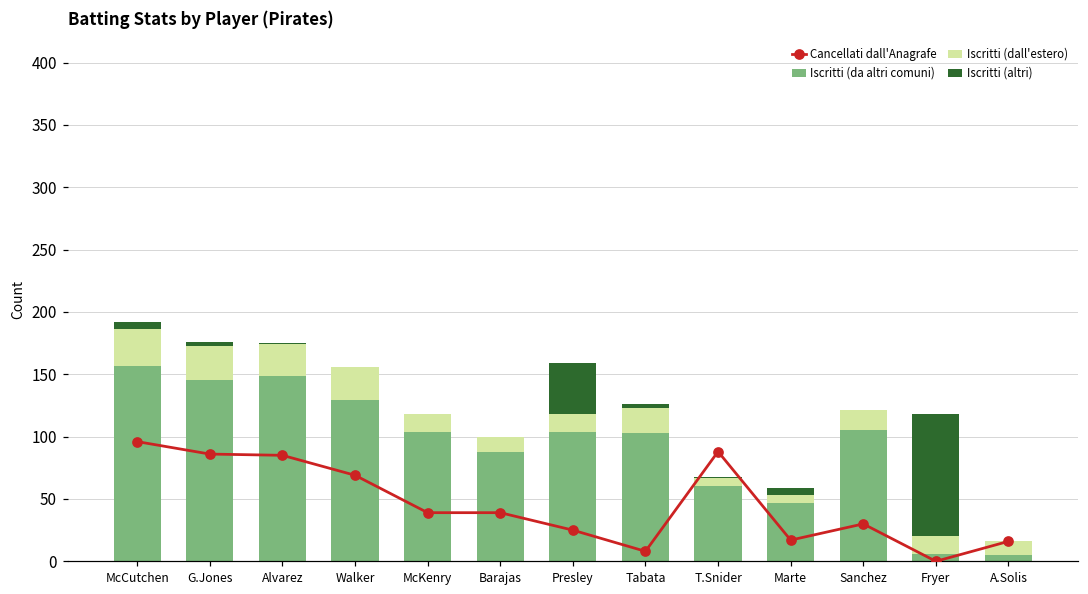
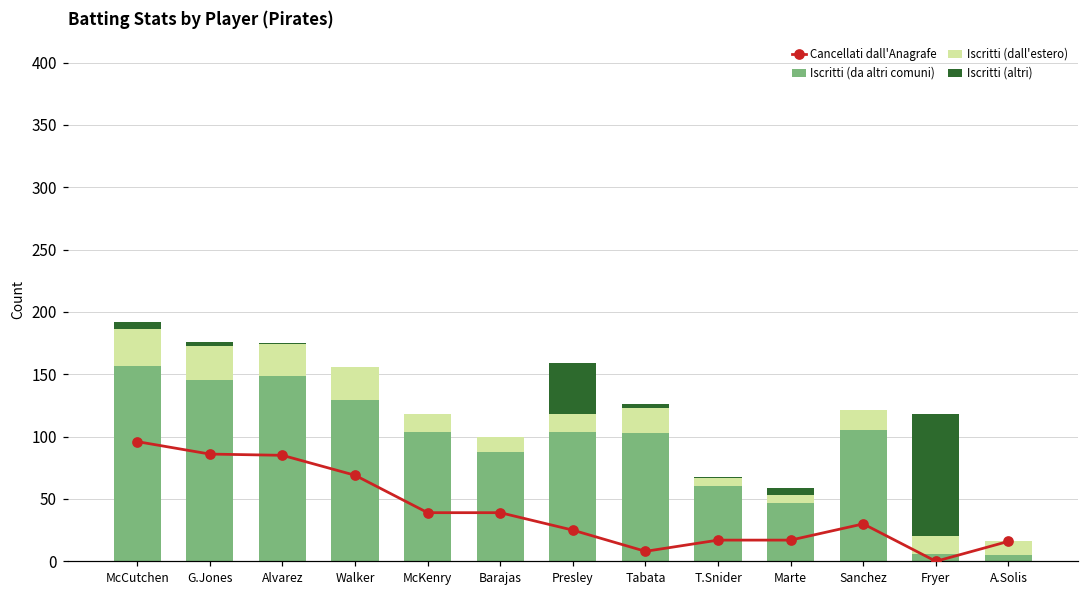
  {
    "Cancellati dall'Anagrafe": {
      "McCutchen": 96,
      "G.Jones": 86,
      "Alvarez": 85,
      "Walker": 69,
      "McKenry": 39,
      "Barajas": 39,
      "Presley": 25,
      "Tabata": 8,
-     "T.Snider": 88,
+     "T.Snider": 17,
      "Marte": 17,
      "Sanchez": 30,
      "Fryer": 0,
      "A.Solis": 16
    },
    "Iscritti (da altri comuni)": {
      "McCutchen": 157,
      "G.Jones": 145,
      "Alvarez": 149,
      "Walker": 129,
      "McKenry": 104,
      "Barajas": 88,
      "Presley": 104,
      "Tabata": 103,
      "T.Snider": 60,
      "Marte": 47,
      "Sanchez": 105,
      "Fryer": 6,
      "A.Solis": 5
    },
    "Iscritti (dall'estero)": {
      "McCutchen": 29,
      "G.Jones": 28,
      "Alvarez": 25,
      "Walker": 27,
      "McKenry": 14,
      "Barajas": 12,
      "Presley": 14,
      "Tabata": 20,
      "T.Snider": 7,
      "Marte": 6,
      "Sanchez": 16,
      "Fryer": 14,
      "A.Solis": 11
    },
    "Iscritti (altri)": {
      "McCutchen": 6,
      "G.Jones": 3,
      "Walker": 0,
      "McKenry": 0,
      "Barajas": 0,
      "Presley": 41,
      "Tabata": 3,
      "Marte": 6,
      "Sanchez": 0,
      "Fryer": 98,
      "A.Solis": 0
    }
  }
